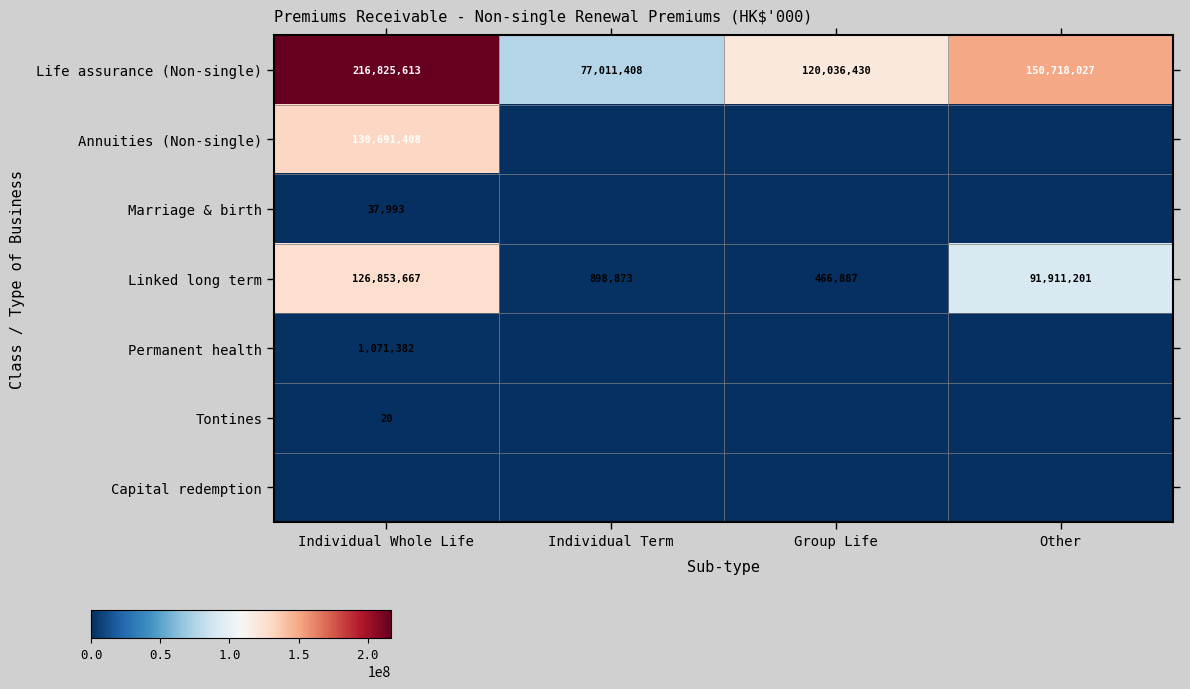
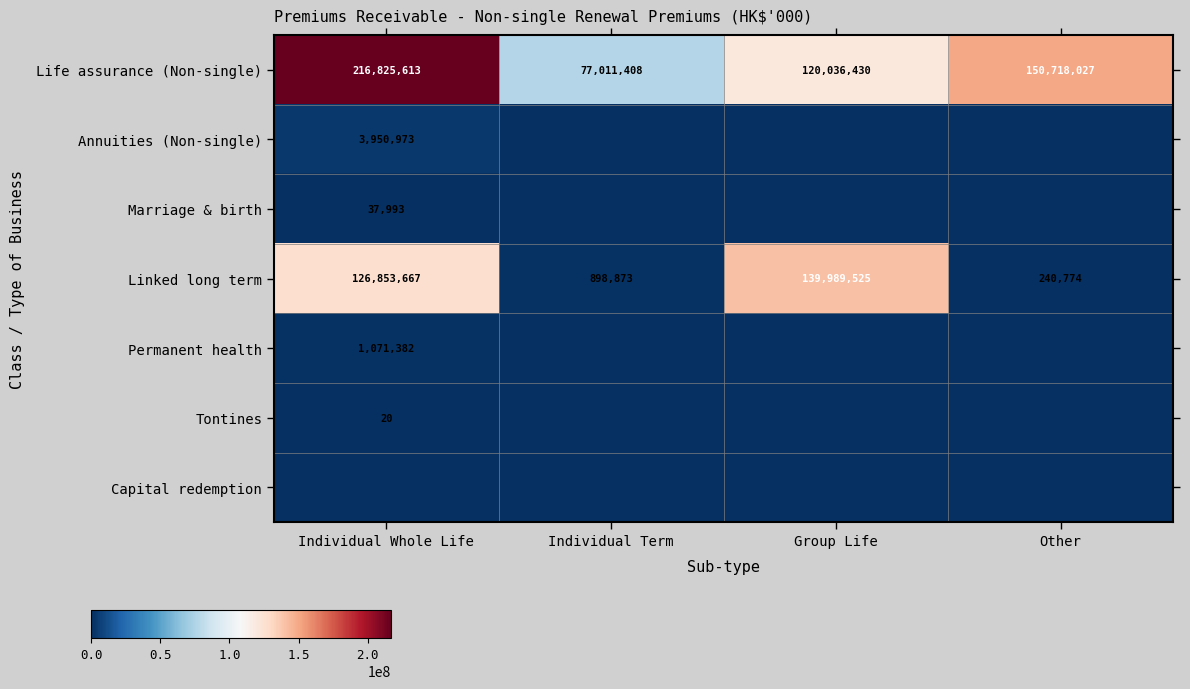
  {
    "Life assurance (Non-single)": {
      "Individual Whole Life": "216,825,613",
      "Individual Term": "77,011,408",
      "Group Life": "120,036,430",
      "Other": "150,718,027"
    },
    "Annuities (Non-single)": {
-     "Individual Whole Life": "130,691,408"
+     "Individual Whole Life": "3,950,973"
    },
    "Marriage & birth": {
      "Individual Whole Life": "37,993"
    },
    "Linked long term": {
      "Individual Whole Life": "126,853,667",
      "Individual Term": "898,873",
-     "Group Life": "466,887",
-     "Other": "91,911,201"
+     "Group Life": "139,989,525",
+     "Other": "240,774"
    },
    "Permanent health": {
      "Individual Whole Life": "1,071,382"
    },
    "Tontines": {
      "Individual Whole Life": "20"
    }
  }
